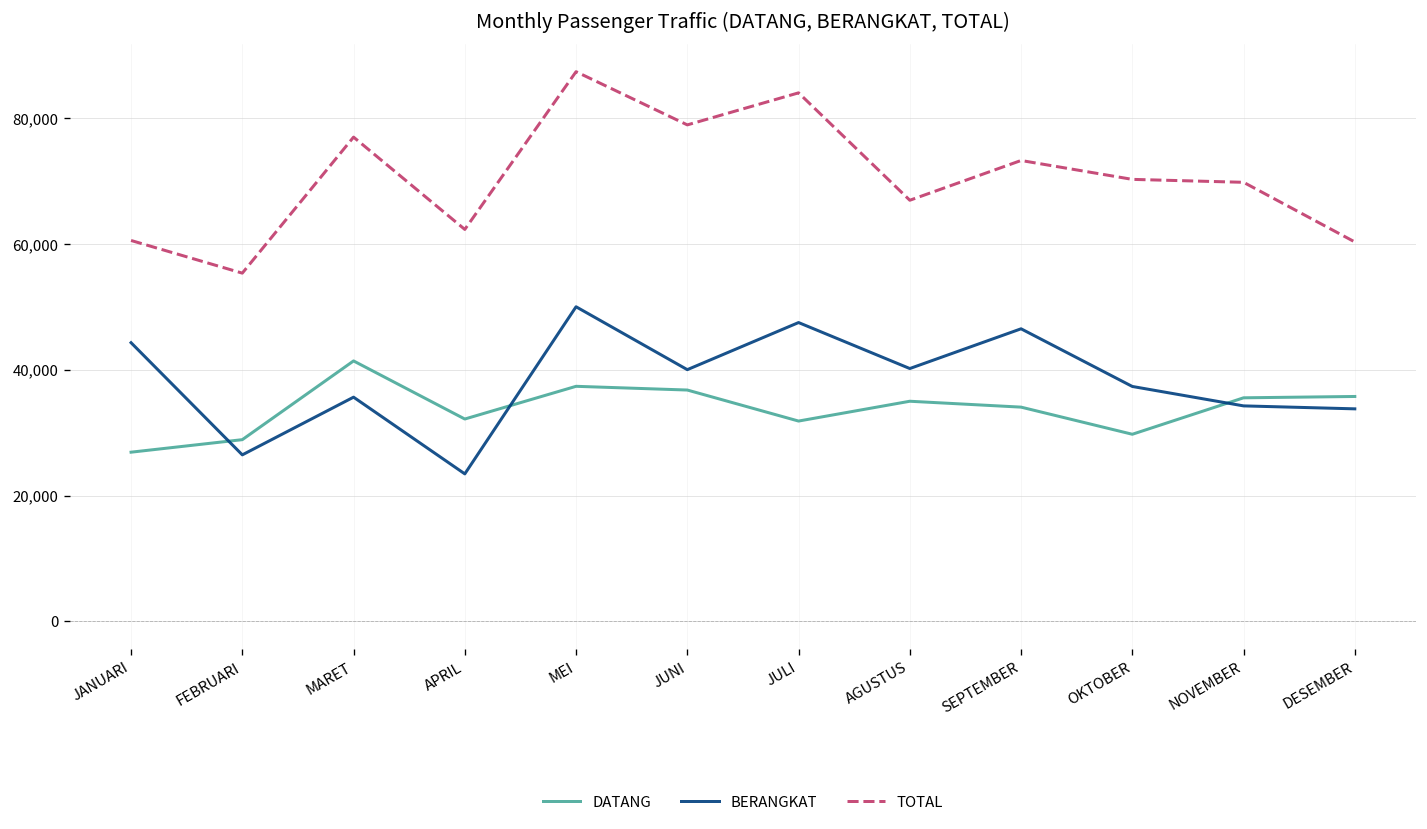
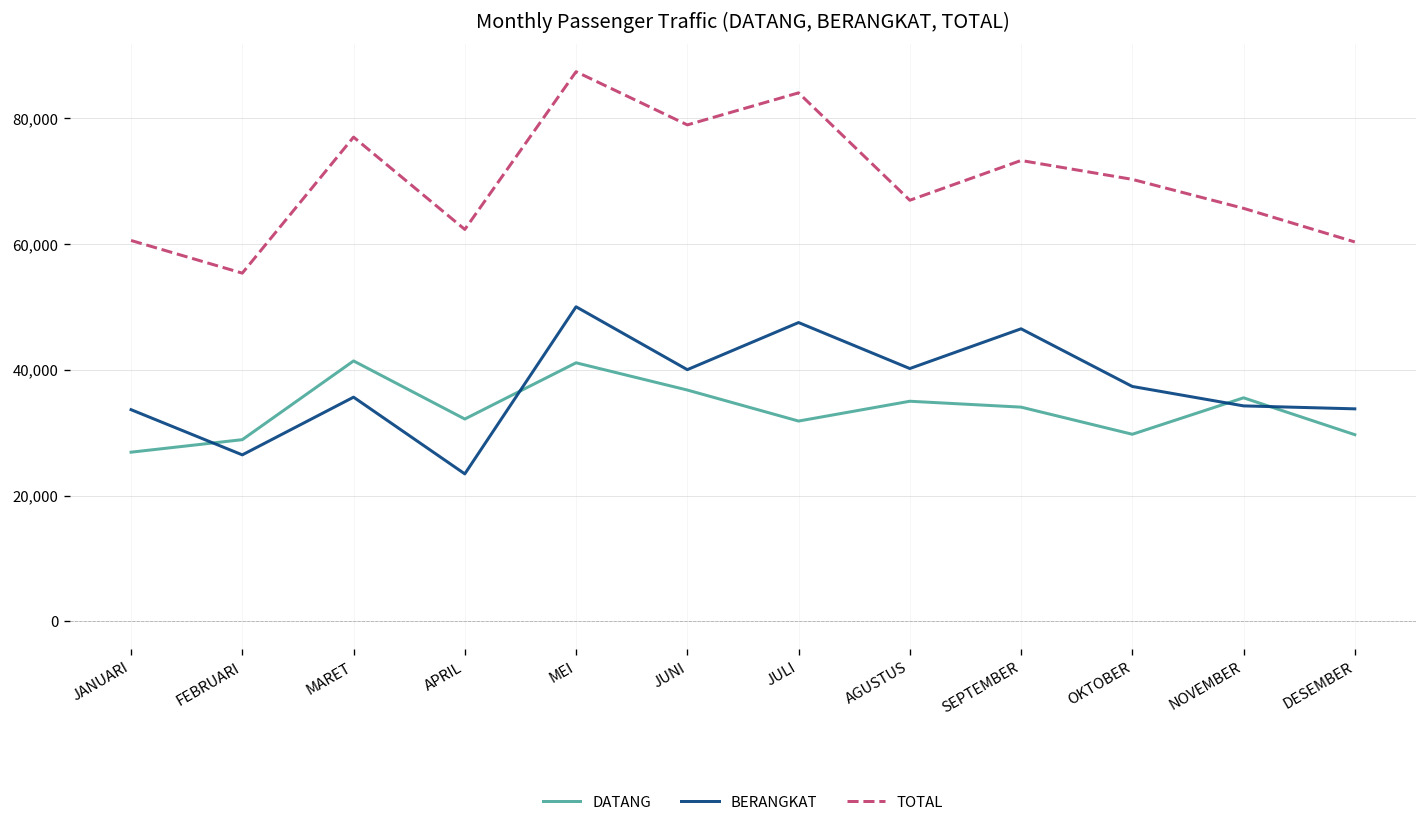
  {
    "DATANG": {
      "JANUARI": "27,000",
      "FEBRUARI": "29,000",
      "MARET": "41,000",
      "APRIL": "32,000",
-     "MEI": "37,000",
+     "MEI": "41,000",
      "JUNI": "37,000",
      "JULI": "32,000",
      "AGUSTUS": "35,000",
      "SEPTEMBER": "34,000",
      "OKTOBER": "30,000",
      "NOVEMBER": "36,000",
-     "DESEMBER": "36,000"
+     "DESEMBER": "30,000"
    },
    "BERANGKAT": {
-     "JANUARI": "44,000",
+     "JANUARI": "34,000",
      "FEBRUARI": "26,000",
      "MARET": "36,000",
      "APRIL": "23,000",
      "MEI": "50,000",
      "JUNI": "40,000",
      "JULI": "48,000",
      "AGUSTUS": "40,000",
      "SEPTEMBER": "47,000",
      "OKTOBER": "37,000",
      "NOVEMBER": "34,000",
      "DESEMBER": "34,000"
    },
    "TOTAL": {
      "JANUARI": "61,000",
      "FEBRUARI": "55,000",
      "MARET": "77,000",
      "APRIL": "62,000",
      "MEI": "87,000",
      "JUNI": "79,000",
      "JULI": "84,000",
      "AGUSTUS": "67,000",
      "SEPTEMBER": "73,000",
      "OKTOBER": "70,000",
-     "NOVEMBER": "70,000",
+     "NOVEMBER": "66,000",
      "DESEMBER": "60,000"
    }
  }
